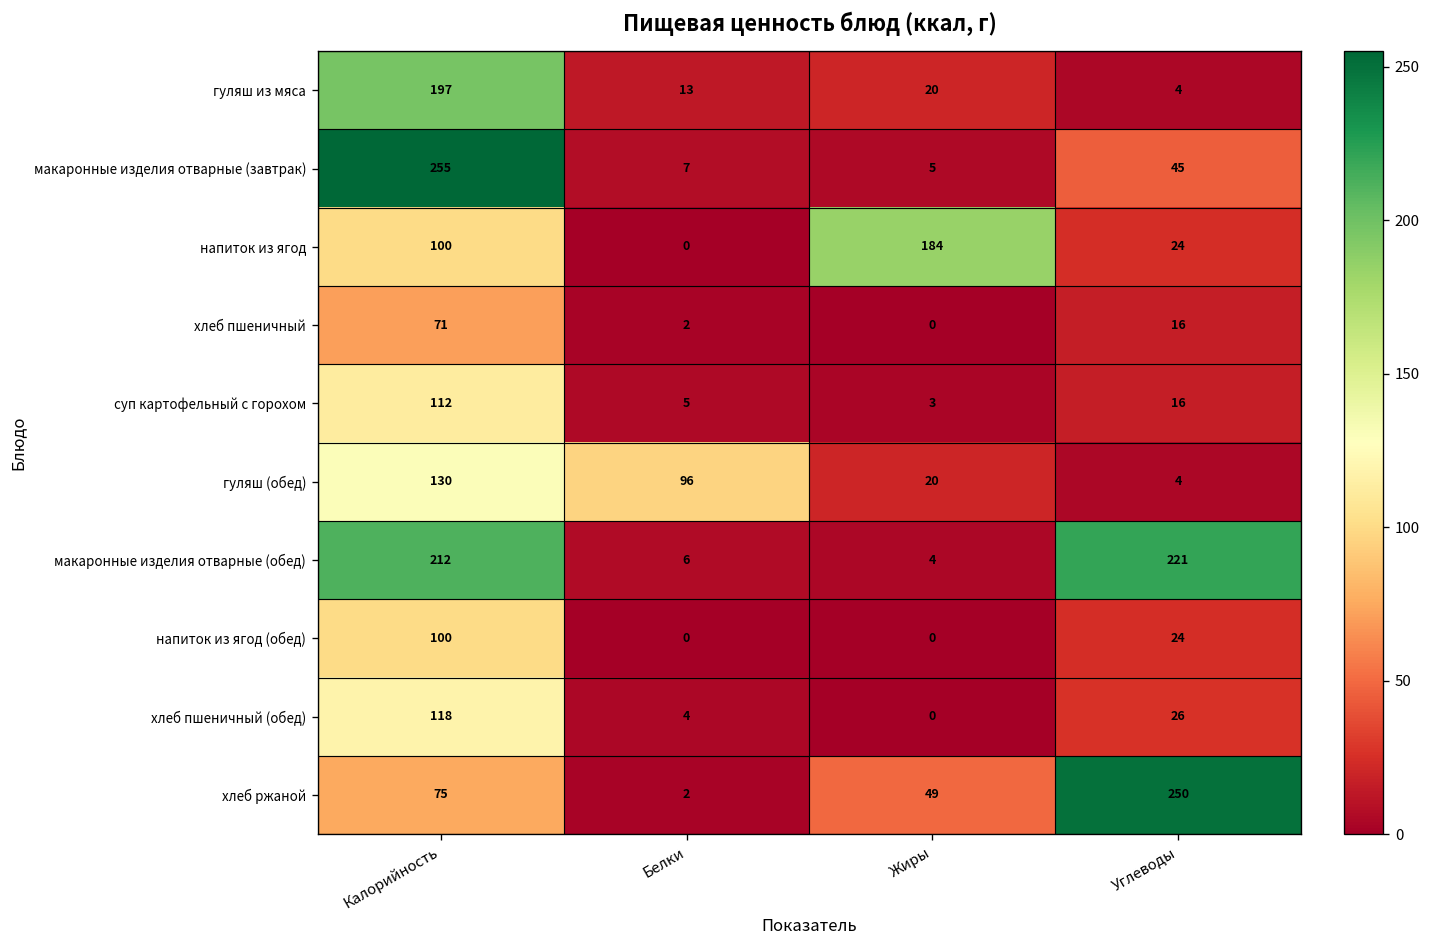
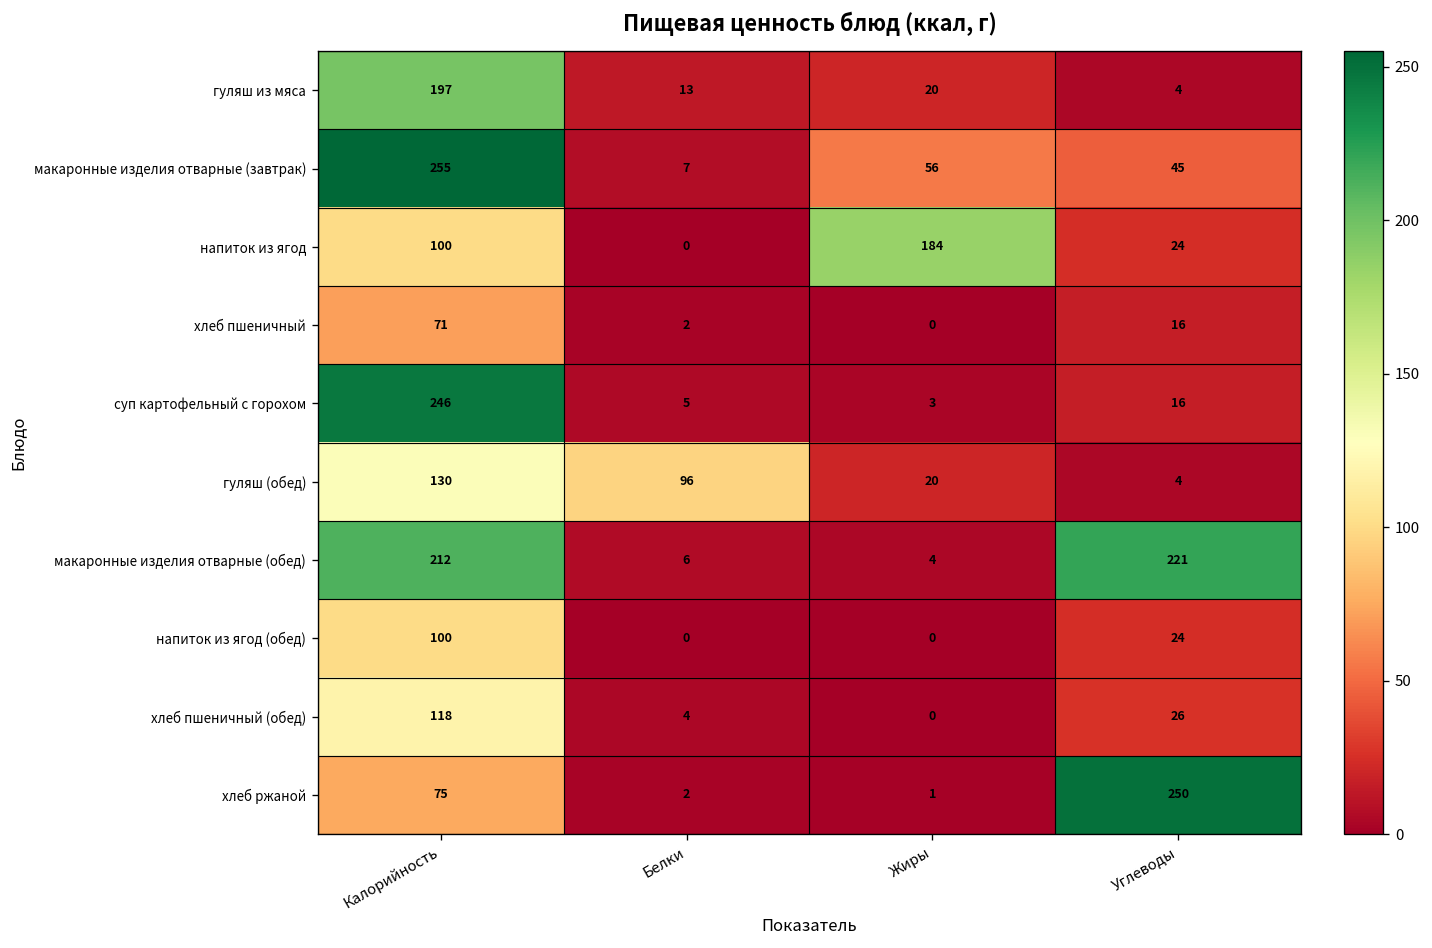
  {
    "гуляш из мяса": {
      "Калорийность": 197,
      "Белки": 13,
      "Жиры": 20,
      "Углеводы": 4
    },
    "макаронные изделия отварные (завтрак)": {
      "Калорийность": 255,
      "Белки": 7,
-     "Жиры": 5,
+     "Жиры": 56,
      "Углеводы": 45
    },
    "напиток из ягод": {
      "Калорийность": 100,
      "Белки": 0,
      "Жиры": 184,
      "Углеводы": 24
    },
    "хлеб пшеничный": {
      "Калорийность": 71,
      "Белки": 2,
      "Жиры": 0,
      "Углеводы": 16
    },
    "суп картофельный с горохом": {
-     "Калорийность": 112,
+     "Калорийность": 246,
      "Белки": 5,
      "Жиры": 3,
      "Углеводы": 16
    },
    "гуляш (обед)": {
      "Калорийность": 130,
      "Белки": 96,
      "Жиры": 20,
      "Углеводы": 4
    },
    "макаронные изделия отварные (обед)": {
      "Калорийность": 212,
      "Белки": 6,
      "Жиры": 4,
      "Углеводы": 221
    },
    "напиток из ягод (обед)": {
      "Калорийность": 100,
      "Белки": 0,
      "Жиры": 0,
      "Углеводы": 24
    },
    "хлеб пшеничный (обед)": {
      "Калорийность": 118,
      "Белки": 4,
      "Жиры": 0,
      "Углеводы": 26
    },
    "хлеб ржаной": {
      "Калорийность": 75,
      "Белки": 2,
-     "Жиры": 49,
+     "Жиры": 1,
      "Углеводы": 250
    }
  }
